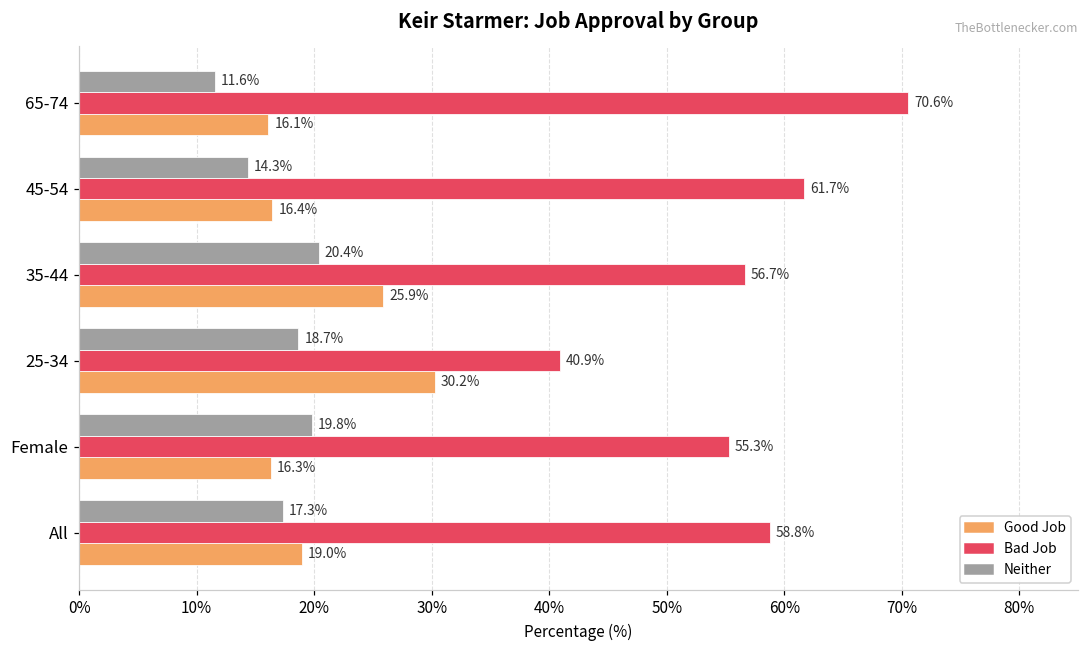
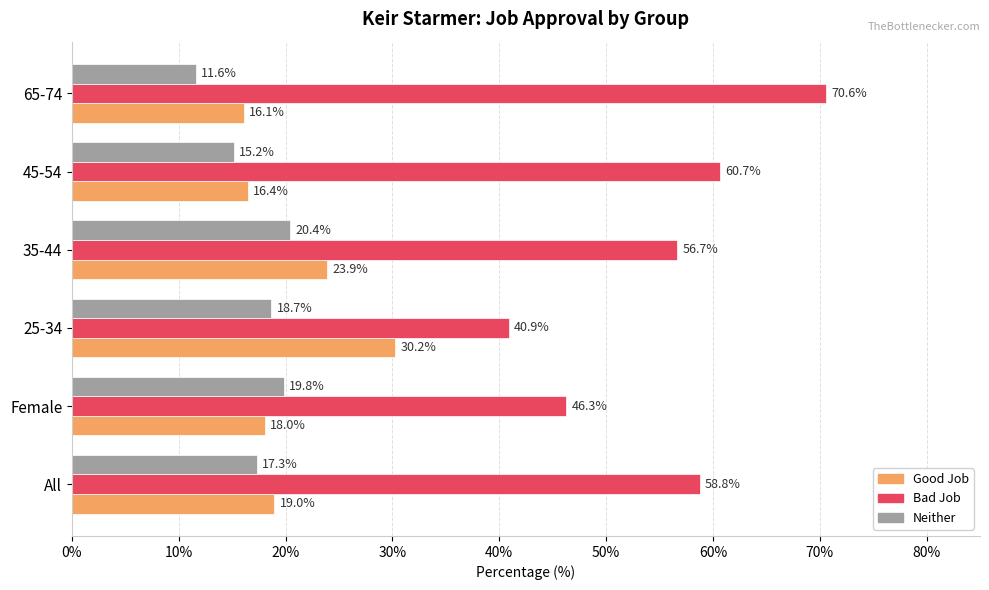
  {
    "Good Job": {
      "65-74": "16.1%",
      "45-54": "16.4%",
-     "35-44": "25.9%",
+     "35-44": "23.9%",
      "25-34": "30.2%",
-     "Female": "16.3%",
+     "Female": "18.0%",
      "All": "19.0%"
    },
    "Bad Job": {
      "65-74": "70.6%",
-     "45-54": "61.7%",
+     "45-54": "60.7%",
      "35-44": "56.7%",
      "25-34": "40.9%",
-     "Female": "55.3%",
+     "Female": "46.3%",
      "All": "58.8%"
    },
    "Neither": {
      "65-74": "11.6%",
-     "45-54": "14.3%",
+     "45-54": "15.2%",
      "35-44": "20.4%",
      "25-34": "18.7%",
      "Female": "19.8%",
      "All": "17.3%"
    }
  }
